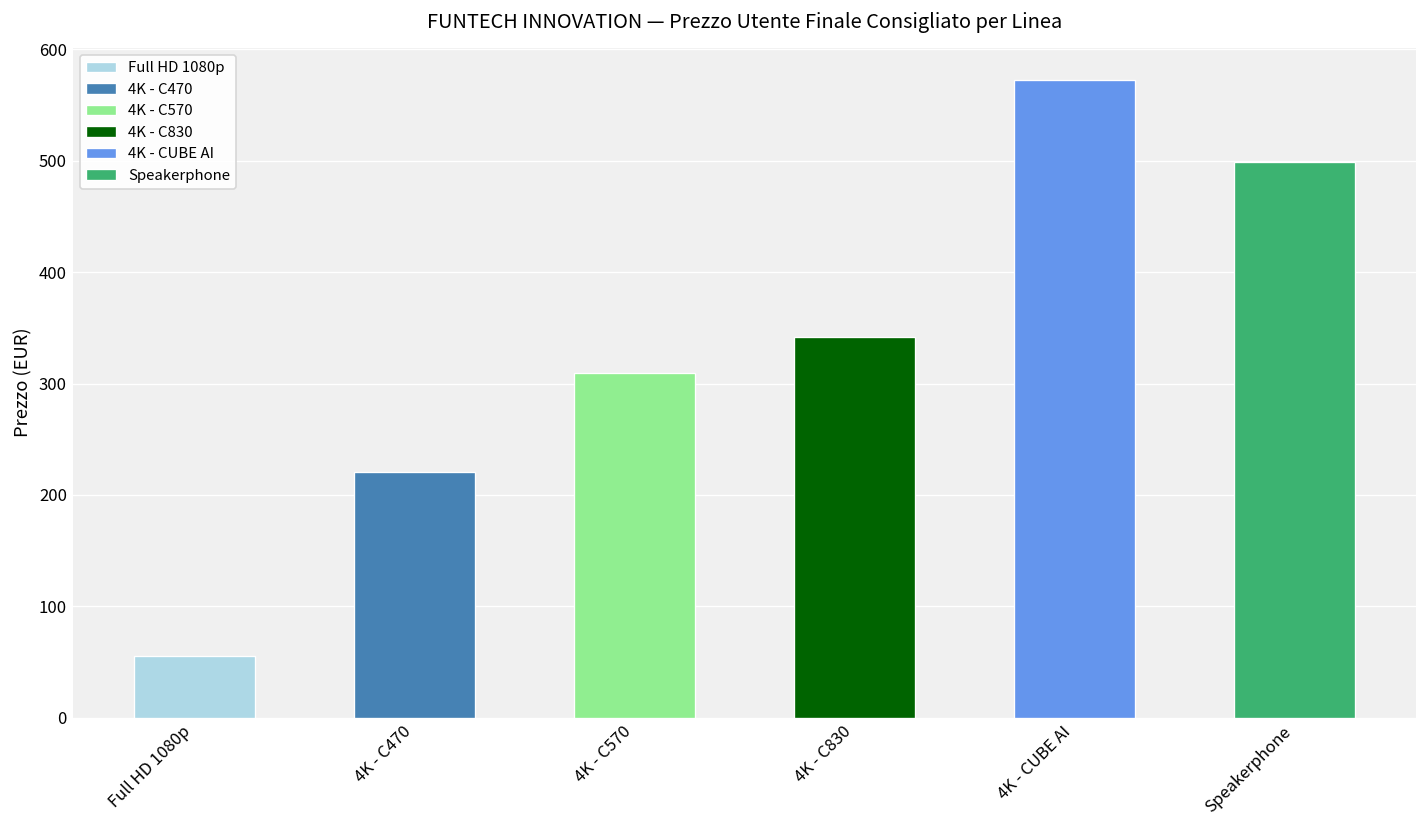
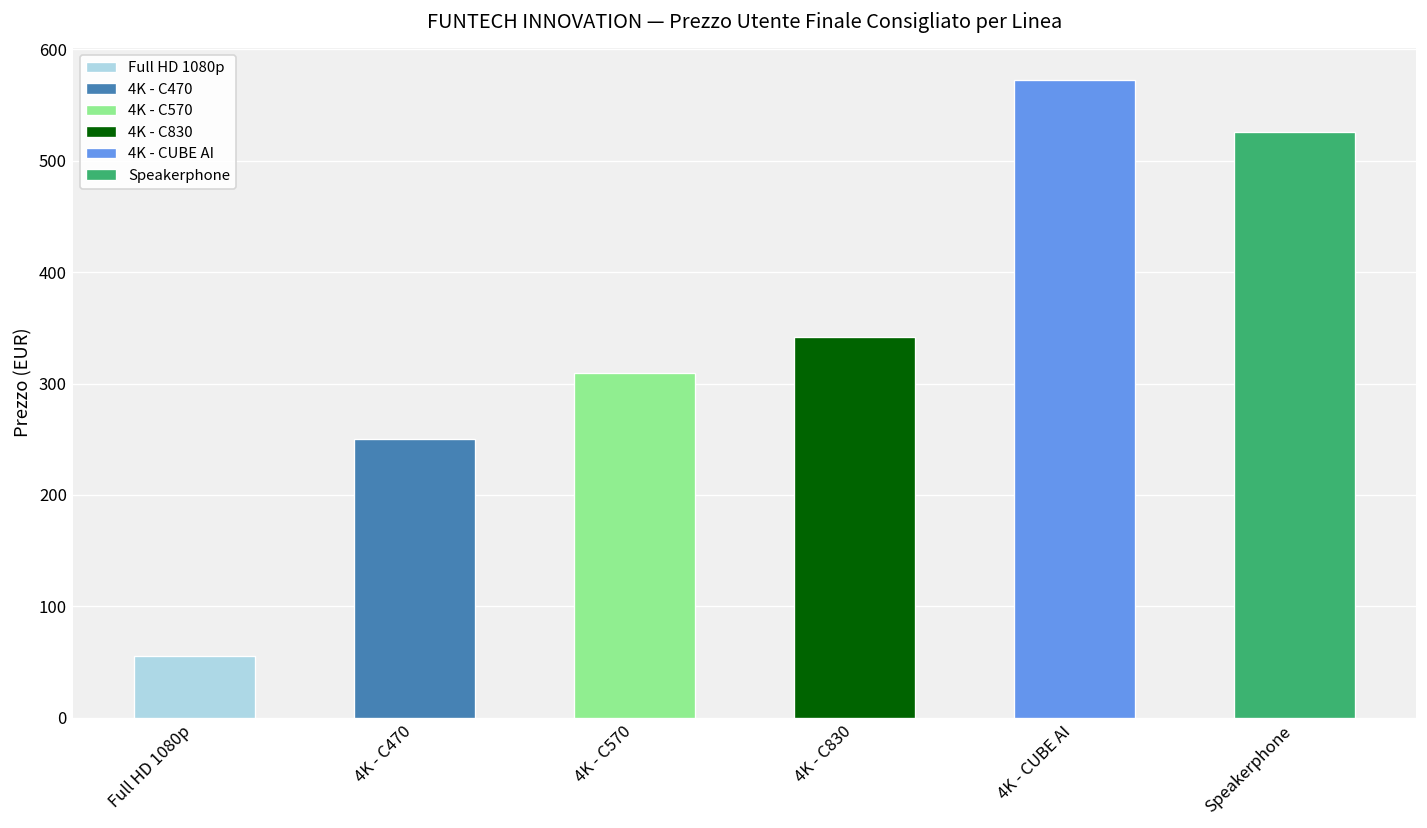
  {
    "Full HD 1080p": 60,
-   "4K - C470": 220,
+   "4K - C470": 250,
    "4K - C570": 310,
    "4K - C830": 340,
    "4K - CUBE AI": 570,
-   "Speakerphone": 500
+   "Speakerphone": 530
  }
